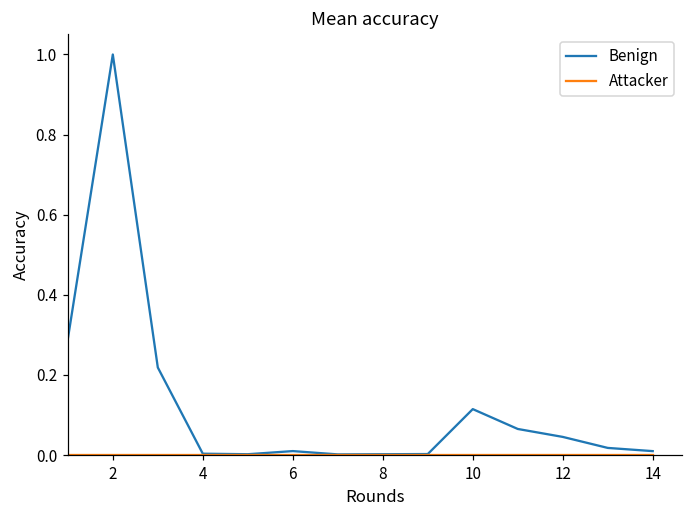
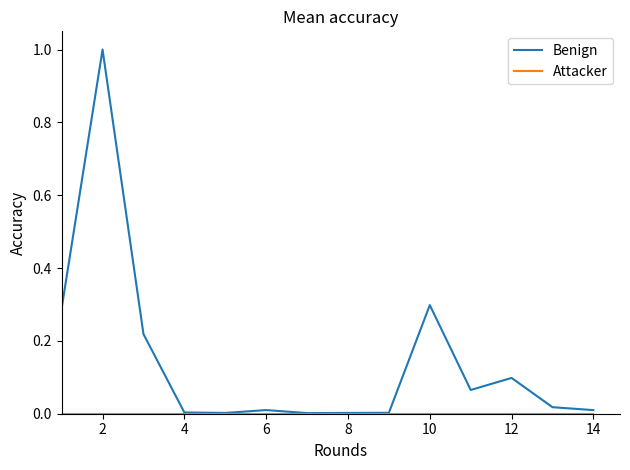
  {
    "Benign": {
      "2": 1.00,
      "6": 0.01,
-     "10": 0.11,
-     "12": 0.05,
+     "10": 0.30,
+     "12": 0.10,
      "14": 0.01
    },
    "Attacker": {
      "2": 0.00,
      "6": 0.00,
      "10": 0.00,
      "12": 0.00,
      "14": 0.00
    }
  }
